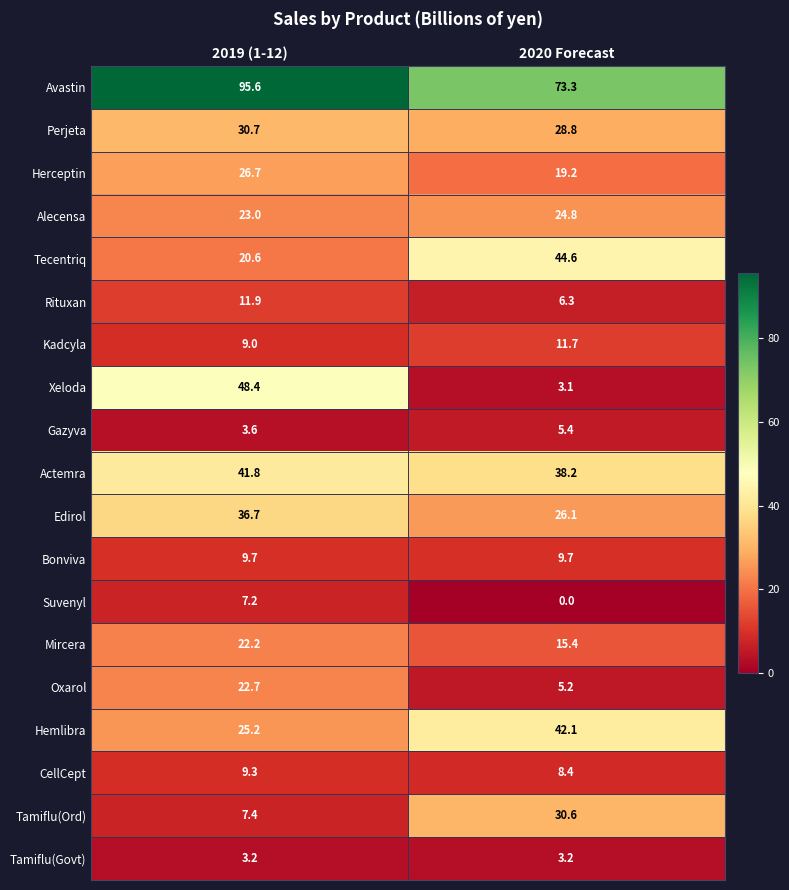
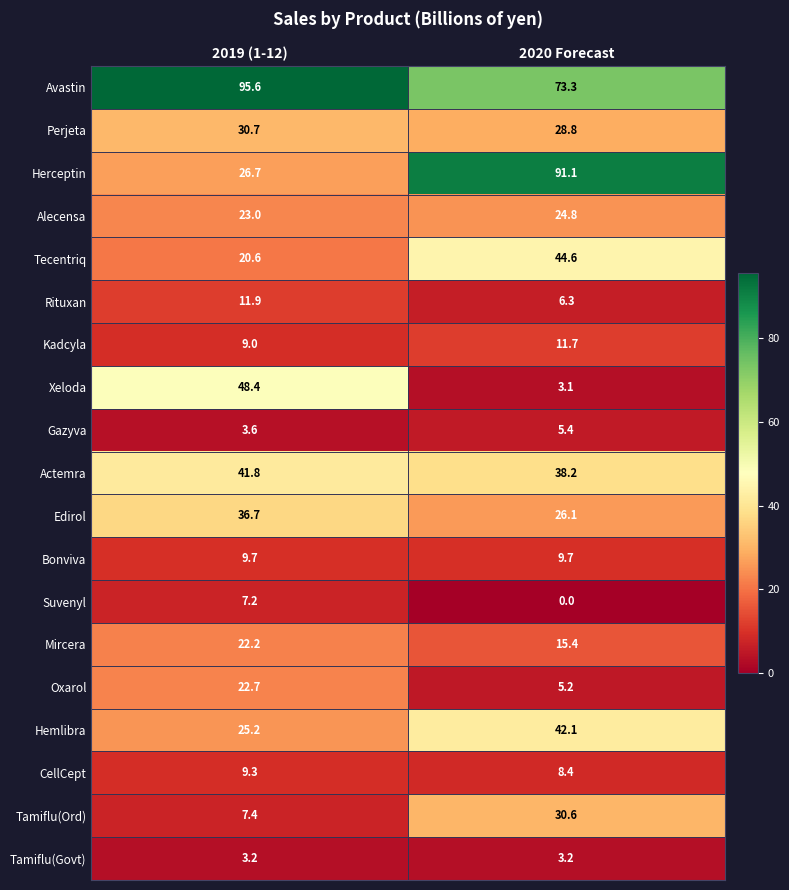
  {
    "Avastin": {
      "2019 (1-12)": 95.6,
      "2020 Forecast": 73.3
    },
    "Perjeta": {
      "2019 (1-12)": 30.7,
      "2020 Forecast": 28.8
    },
    "Herceptin": {
      "2019 (1-12)": 26.7,
-     "2020 Forecast": 19.2
+     "2020 Forecast": 91.1
    },
    "Alecensa": {
      "2019 (1-12)": 23.0,
      "2020 Forecast": 24.8
    },
    "Tecentriq": {
      "2019 (1-12)": 20.6,
      "2020 Forecast": 44.6
    },
    "Rituxan": {
      "2019 (1-12)": 11.9,
      "2020 Forecast": 6.3
    },
    "Kadcyla": {
      "2019 (1-12)": 9.0,
      "2020 Forecast": 11.7
    },
    "Xeloda": {
      "2019 (1-12)": 48.4,
      "2020 Forecast": 3.1
    },
    "Gazyva": {
      "2019 (1-12)": 3.6,
      "2020 Forecast": 5.4
    },
    "Actemra": {
      "2019 (1-12)": 41.8,
      "2020 Forecast": 38.2
    },
    "Edirol": {
      "2019 (1-12)": 36.7,
      "2020 Forecast": 26.1
    },
    "Bonviva": {
      "2019 (1-12)": 9.7,
      "2020 Forecast": 9.7
    },
    "Suvenyl": {
      "2019 (1-12)": 7.2,
      "2020 Forecast": 0.0
    },
    "Mircera": {
      "2019 (1-12)": 22.2,
      "2020 Forecast": 15.4
    },
    "Oxarol": {
      "2019 (1-12)": 22.7,
      "2020 Forecast": 5.2
    },
    "Hemlibra": {
      "2019 (1-12)": 25.2,
      "2020 Forecast": 42.1
    },
    "CellCept": {
      "2019 (1-12)": 9.3,
      "2020 Forecast": 8.4
    },
    "Tamiflu(Ord)": {
      "2019 (1-12)": 7.4,
      "2020 Forecast": 30.6
    },
    "Tamiflu(Govt)": {
      "2019 (1-12)": 3.2,
      "2020 Forecast": 3.2
    }
  }
